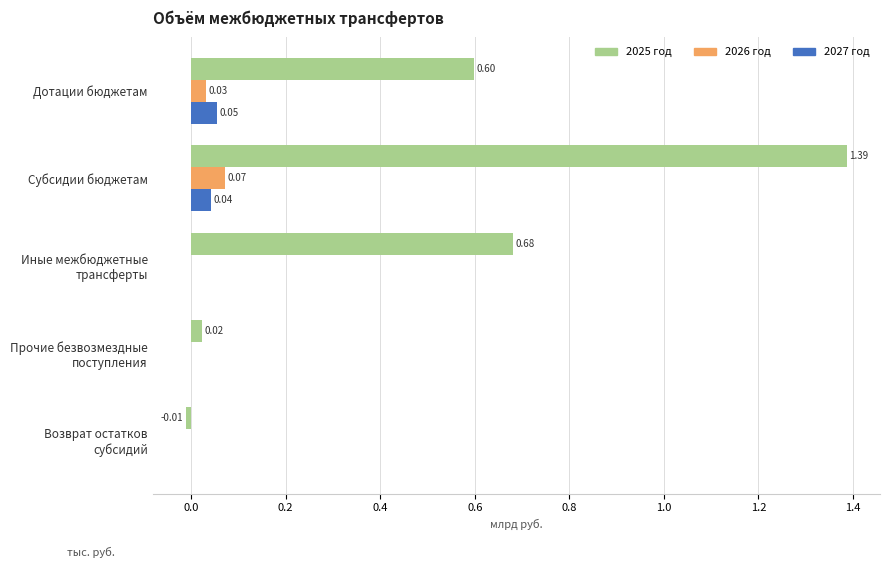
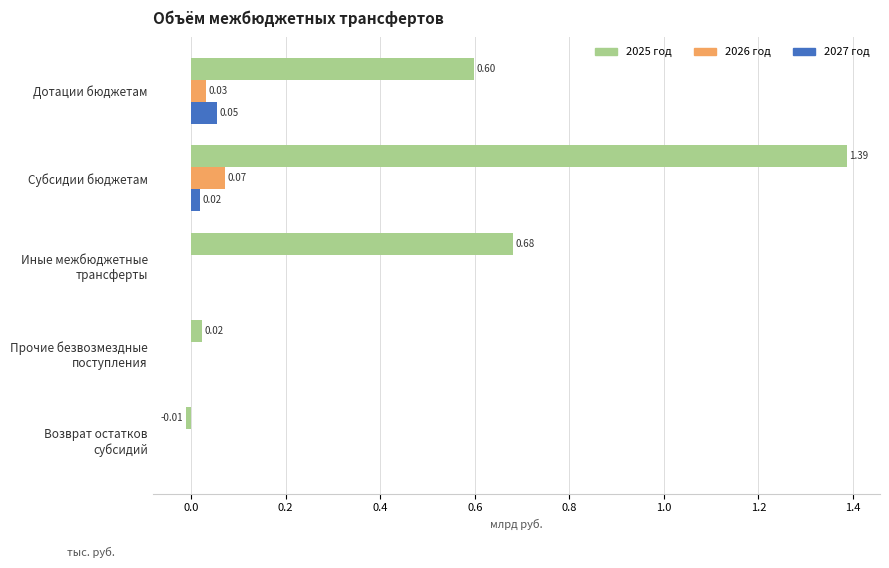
  {
    "2025 год": {
      "Дотации бюджетам": 0.60,
      "Субсидии бюджетам": 1.39,
      "Иные межбюджетные трансферты": 0.68,
      "Прочие безвозмездные поступления": 0.02,
      "Возврат остатков субсидий": -0.01
    },
    "2026 год": {
      "Дотации бюджетам": 0.03,
      "Субсидии бюджетам": 0.07
    },
    "2027 год": {
      "Дотации бюджетам": 0.05,
-     "Субсидии бюджетам": 0.04
+     "Субсидии бюджетам": 0.02
    }
  }
